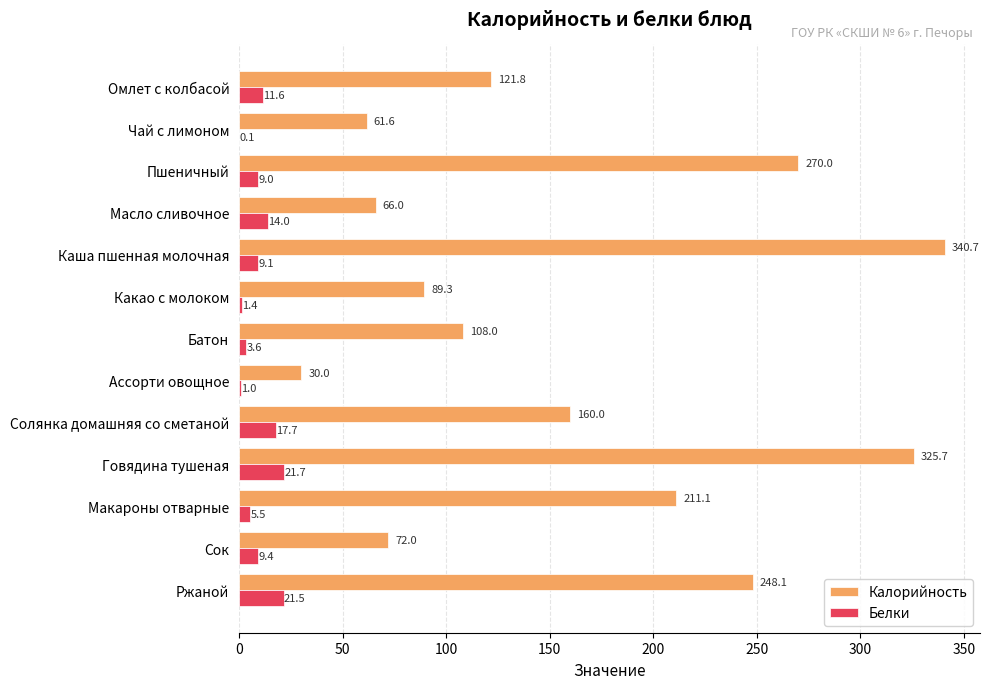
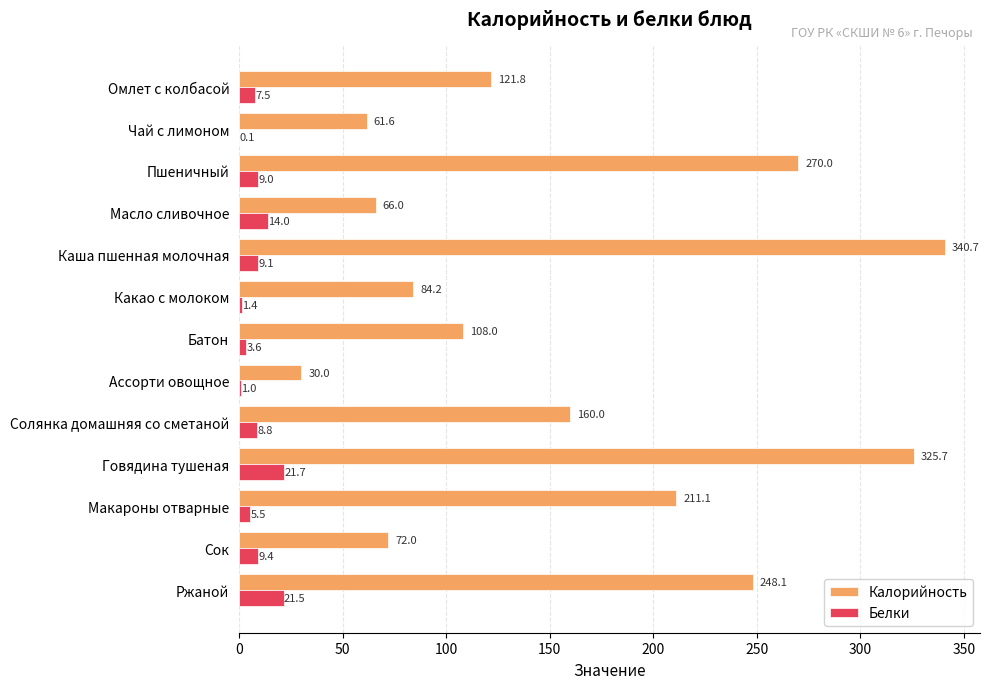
  {
    "Калорийность": {
      "Омлет с колбасой": 121.8,
      "Чай с лимоном": 61.6,
      "Пшеничный": 270.0,
      "Масло сливочное": 66.0,
      "Каша пшенная молочная": 340.7,
-     "Какао с молоком": 89.3,
+     "Какао с молоком": 84.2,
      "Батон": 108.0,
      "Ассорти овощное": 30.0,
      "Солянка домашняя со сметаной": 160.0,
      "Говядина тушеная": 325.7,
      "Макароны отварные": 211.1,
      "Сок": 72.0,
      "Ржаной": 248.1
    },
    "Белки": {
-     "Омлет с колбасой": 11.6,
+     "Омлет с колбасой": 7.5,
      "Чай с лимоном": 0.1,
      "Пшеничный": 9.0,
      "Масло сливочное": 14.0,
      "Каша пшенная молочная": 9.1,
      "Какао с молоком": 1.4,
      "Батон": 3.6,
      "Ассорти овощное": 1.0,
-     "Солянка домашняя со сметаной": 17.7,
+     "Солянка домашняя со сметаной": 8.8,
      "Говядина тушеная": 21.7,
      "Макароны отварные": 5.5,
      "Сок": 9.4,
      "Ржаной": 21.5
    }
  }
